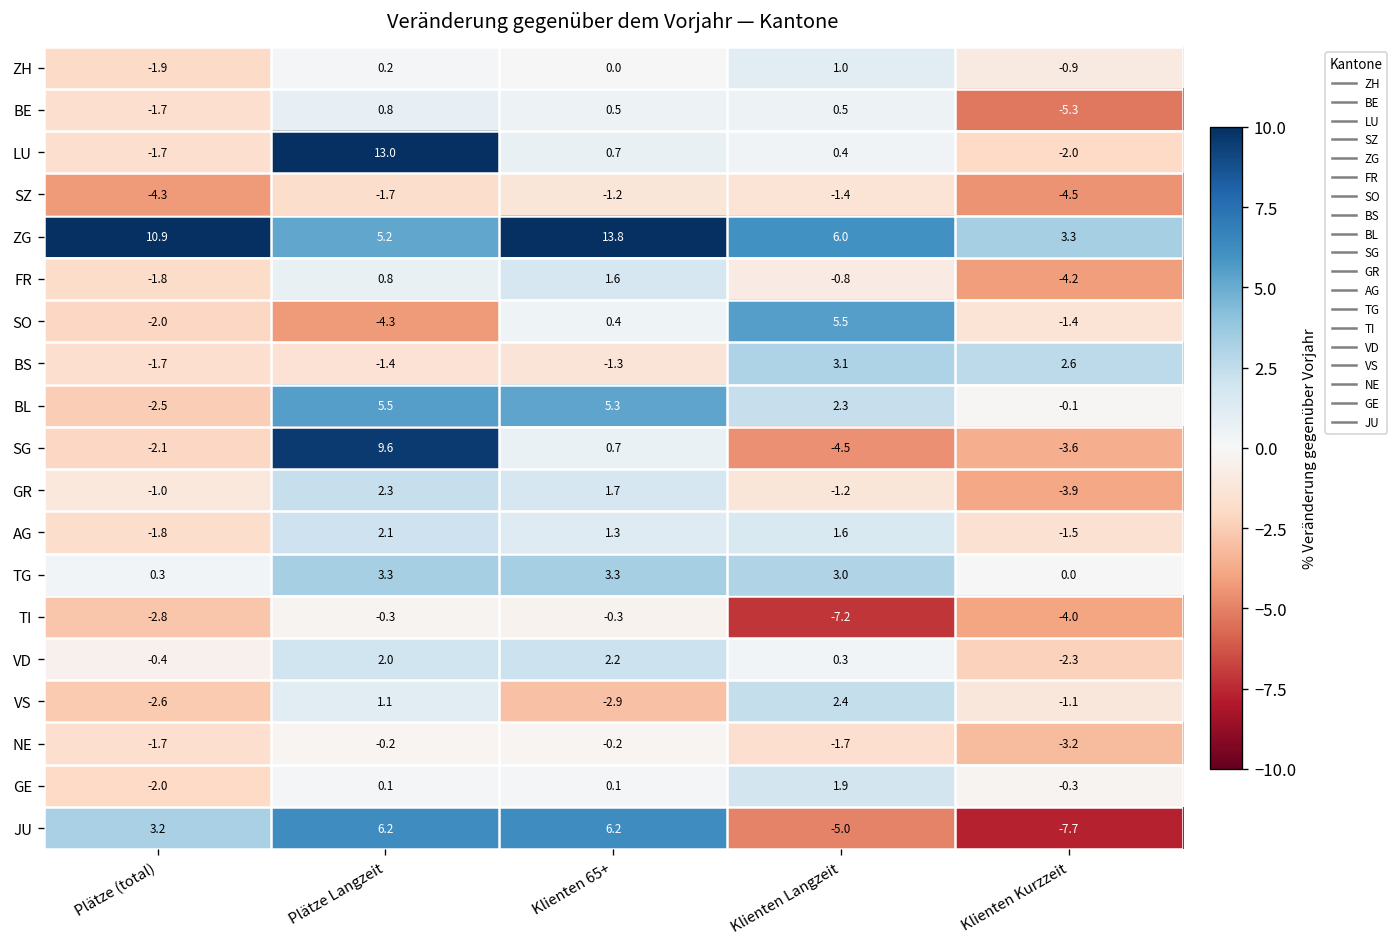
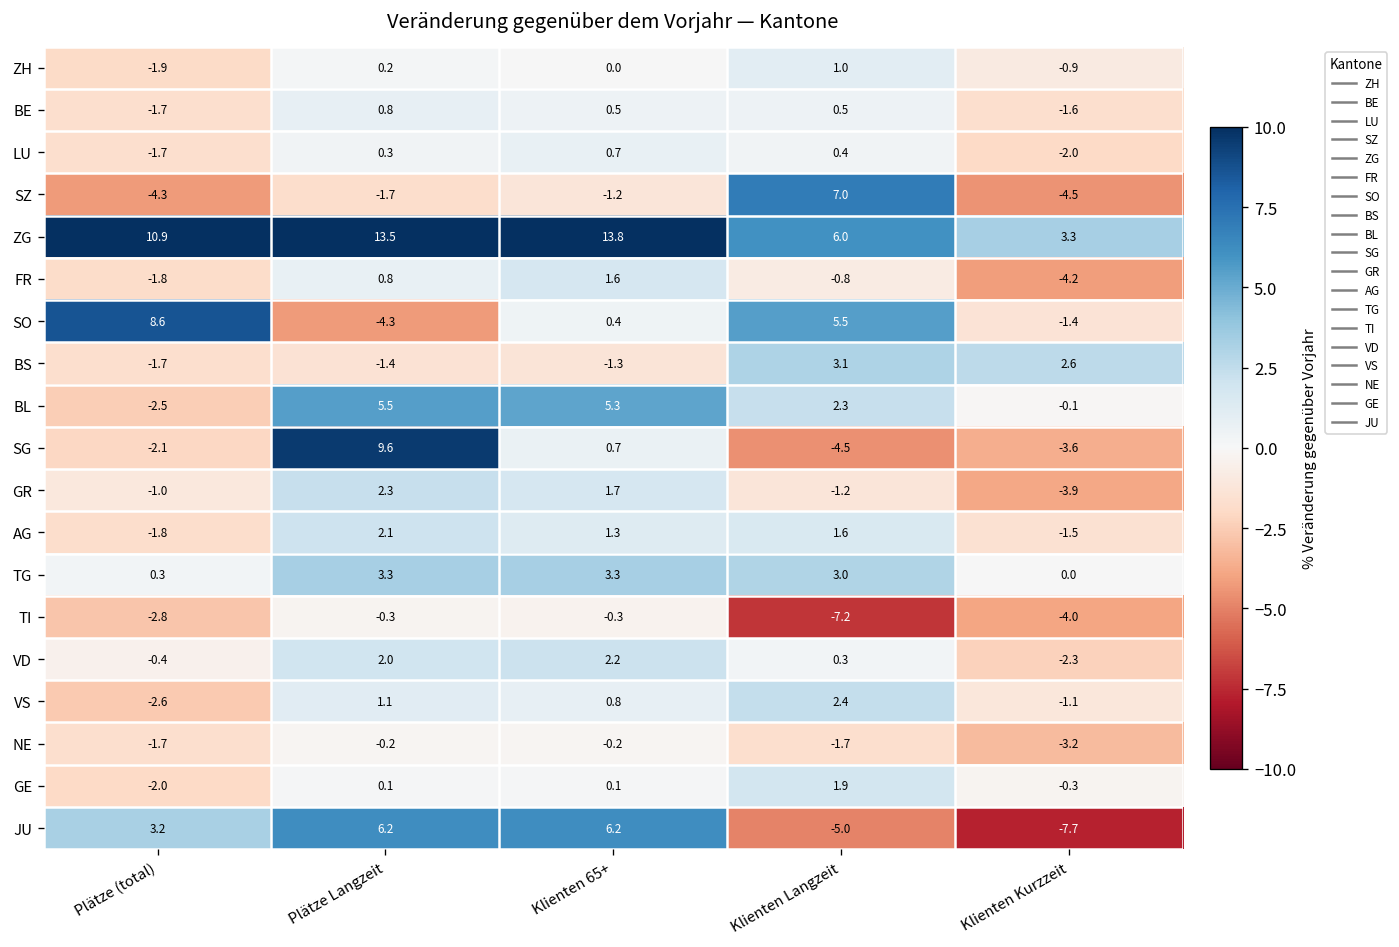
  {
    "ZH": {
      "Plätze (total)": -1.9,
      "Plätze Langzeit": 0.2,
      "Klienten 65+": 0.0,
      "Klienten Langzeit": 1.0,
      "Klienten Kurzzeit": -0.9
    },
    "BE": {
      "Plätze (total)": -1.7,
      "Plätze Langzeit": 0.8,
      "Klienten 65+": 0.5,
      "Klienten Langzeit": 0.5,
-     "Klienten Kurzzeit": -5.3
+     "Klienten Kurzzeit": -1.6
    },
    "LU": {
      "Plätze (total)": -1.7,
-     "Plätze Langzeit": 13.0,
+     "Plätze Langzeit": 0.3,
      "Klienten 65+": 0.7,
      "Klienten Langzeit": 0.4,
      "Klienten Kurzzeit": -2.0
    },
    "SZ": {
      "Plätze (total)": -4.3,
      "Plätze Langzeit": -1.7,
      "Klienten 65+": -1.2,
-     "Klienten Langzeit": -1.4,
+     "Klienten Langzeit": 7.0,
      "Klienten Kurzzeit": -4.5
    },
    "ZG": {
      "Plätze (total)": 10.9,
-     "Plätze Langzeit": 5.2,
+     "Plätze Langzeit": 13.5,
      "Klienten 65+": 13.8,
      "Klienten Langzeit": 6.0,
      "Klienten Kurzzeit": 3.3
    },
    "FR": {
      "Plätze (total)": -1.8,
      "Plätze Langzeit": 0.8,
      "Klienten 65+": 1.6,
      "Klienten Langzeit": -0.8,
      "Klienten Kurzzeit": -4.2
    },
    "SO": {
-     "Plätze (total)": -2.0,
+     "Plätze (total)": 8.6,
      "Plätze Langzeit": -4.3,
      "Klienten 65+": 0.4,
      "Klienten Langzeit": 5.5,
      "Klienten Kurzzeit": -1.4
    },
    "BS": {
      "Plätze (total)": -1.7,
      "Plätze Langzeit": -1.4,
      "Klienten 65+": -1.3,
      "Klienten Langzeit": 3.1,
      "Klienten Kurzzeit": 2.6
    },
    "BL": {
      "Plätze (total)": -2.5,
      "Plätze Langzeit": 5.5,
      "Klienten 65+": 5.3,
      "Klienten Langzeit": 2.3,
      "Klienten Kurzzeit": -0.1
    },
    "SG": {
      "Plätze (total)": -2.1,
      "Plätze Langzeit": 9.6,
      "Klienten 65+": 0.7,
      "Klienten Langzeit": -4.5,
      "Klienten Kurzzeit": -3.6
    },
    "GR": {
      "Plätze (total)": -1.0,
      "Plätze Langzeit": 2.3,
      "Klienten 65+": 1.7,
      "Klienten Langzeit": -1.2,
      "Klienten Kurzzeit": -3.9
    },
    "AG": {
      "Plätze (total)": -1.8,
      "Plätze Langzeit": 2.1,
      "Klienten 65+": 1.3,
      "Klienten Langzeit": 1.6,
      "Klienten Kurzzeit": -1.5
    },
    "TG": {
      "Plätze (total)": 0.3,
      "Plätze Langzeit": 3.3,
      "Klienten 65+": 3.3,
      "Klienten Langzeit": 3.0,
      "Klienten Kurzzeit": 0.0
    },
    "TI": {
      "Plätze (total)": -2.8,
      "Plätze Langzeit": -0.3,
      "Klienten 65+": -0.3,
      "Klienten Langzeit": -7.2,
      "Klienten Kurzzeit": -4.0
    },
    "VD": {
      "Plätze (total)": -0.4,
      "Plätze Langzeit": 2.0,
      "Klienten 65+": 2.2,
      "Klienten Langzeit": 0.3,
      "Klienten Kurzzeit": -2.3
    },
    "VS": {
      "Plätze (total)": -2.6,
      "Plätze Langzeit": 1.1,
-     "Klienten 65+": -2.9,
+     "Klienten 65+": 0.8,
      "Klienten Langzeit": 2.4,
      "Klienten Kurzzeit": -1.1
    },
    "NE": {
      "Plätze (total)": -1.7,
      "Plätze Langzeit": -0.2,
      "Klienten 65+": -0.2,
      "Klienten Langzeit": -1.7,
      "Klienten Kurzzeit": -3.2
    },
    "GE": {
      "Plätze (total)": -2.0,
      "Plätze Langzeit": 0.1,
      "Klienten 65+": 0.1,
      "Klienten Langzeit": 1.9,
      "Klienten Kurzzeit": -0.3
    },
    "JU": {
      "Plätze (total)": 3.2,
      "Plätze Langzeit": 6.2,
      "Klienten 65+": 6.2,
      "Klienten Langzeit": -5.0,
      "Klienten Kurzzeit": -7.7
    }
  }
